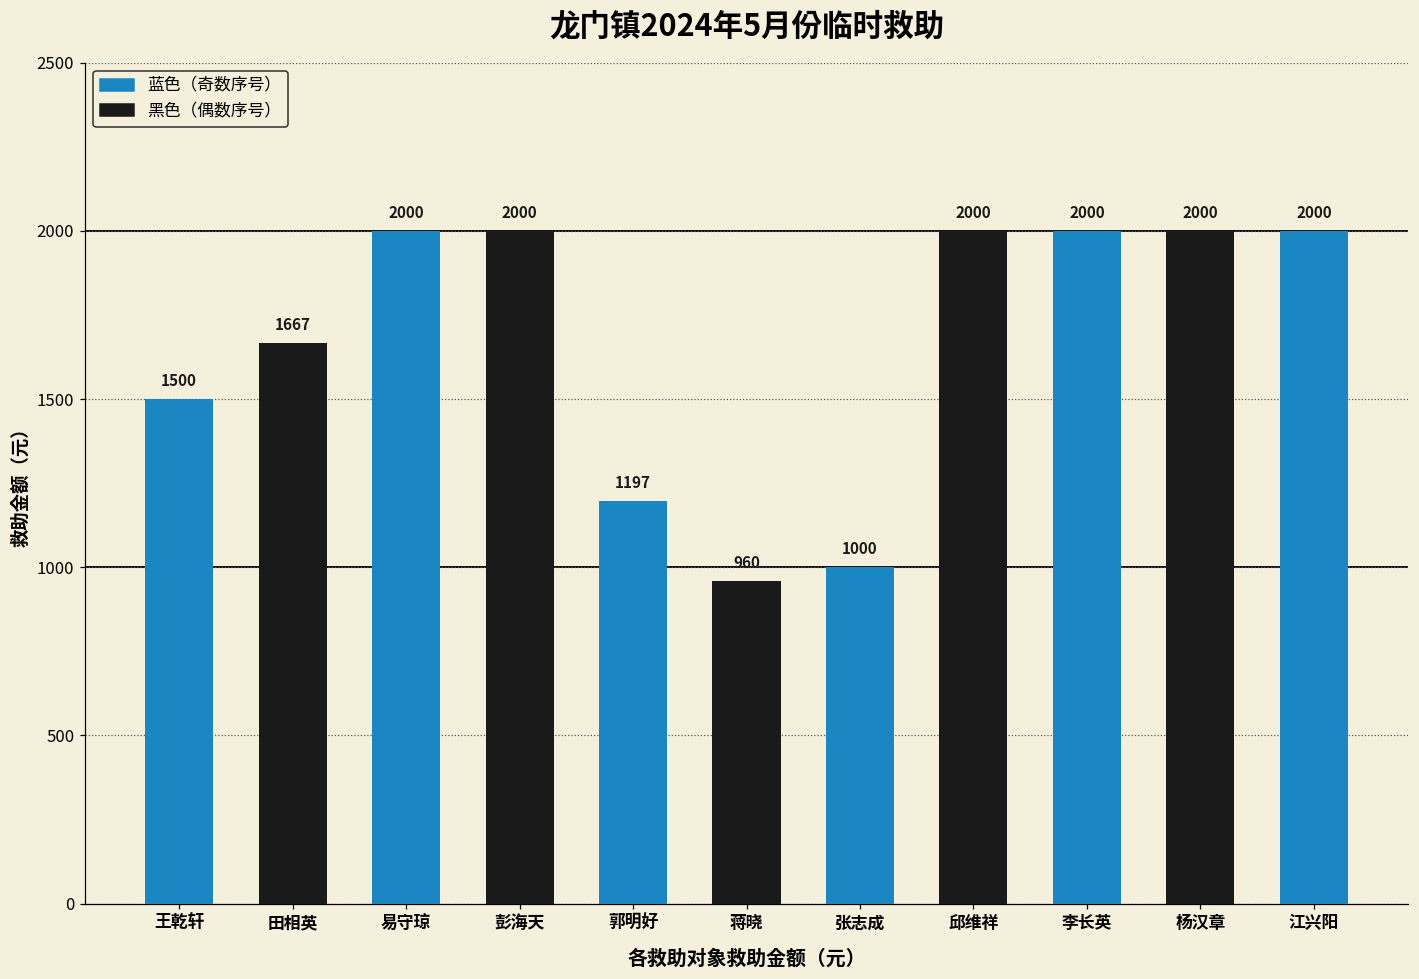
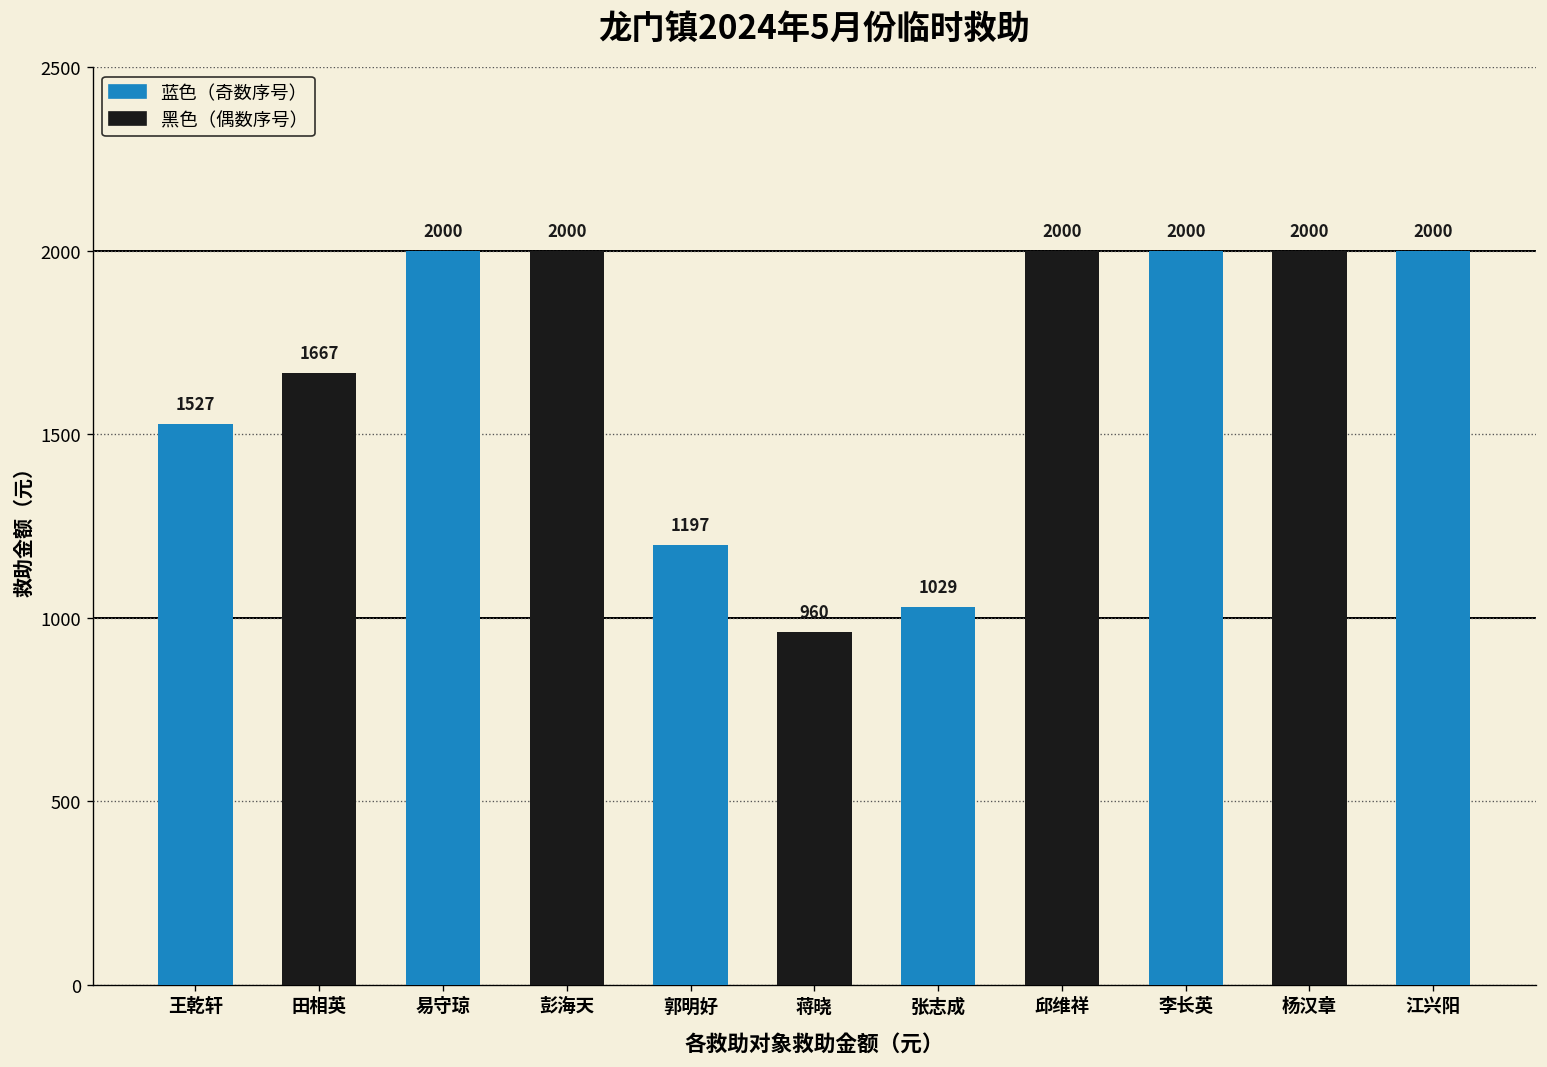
  {
-   "王乾轩": 1500,
+   "王乾轩": 1527,
    "田相英": 1667,
    "易守琼": 2000,
    "彭海天": 2000,
    "郭明好": 1197,
    "蒋晓": 960,
-   "张志成": 1000,
+   "张志成": 1029,
    "邱维祥": 2000,
    "李长英": 2000,
    "杨汉章": 2000,
    "江兴阳": 2000
  }
